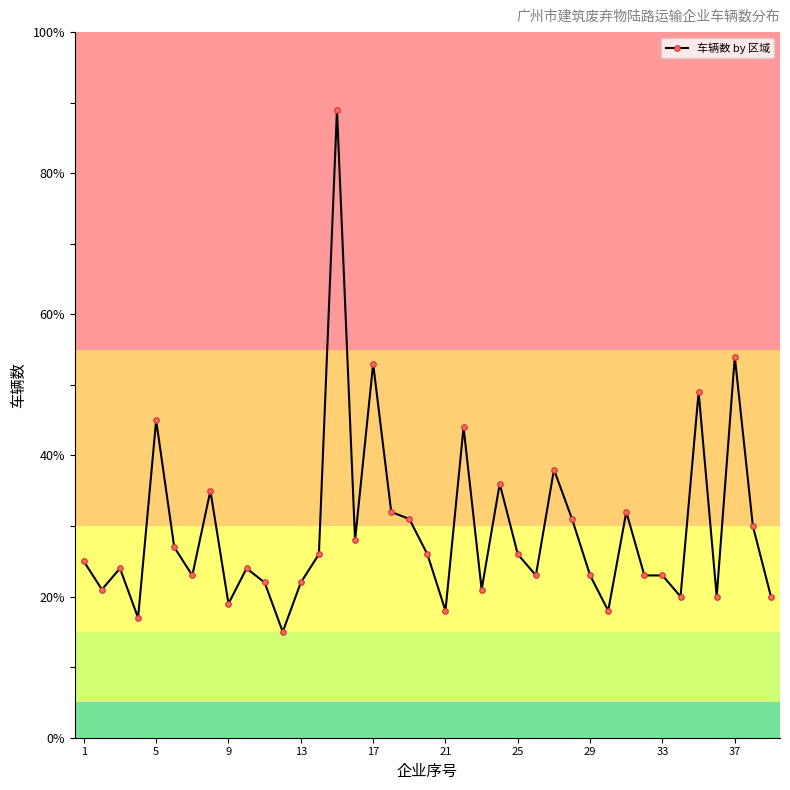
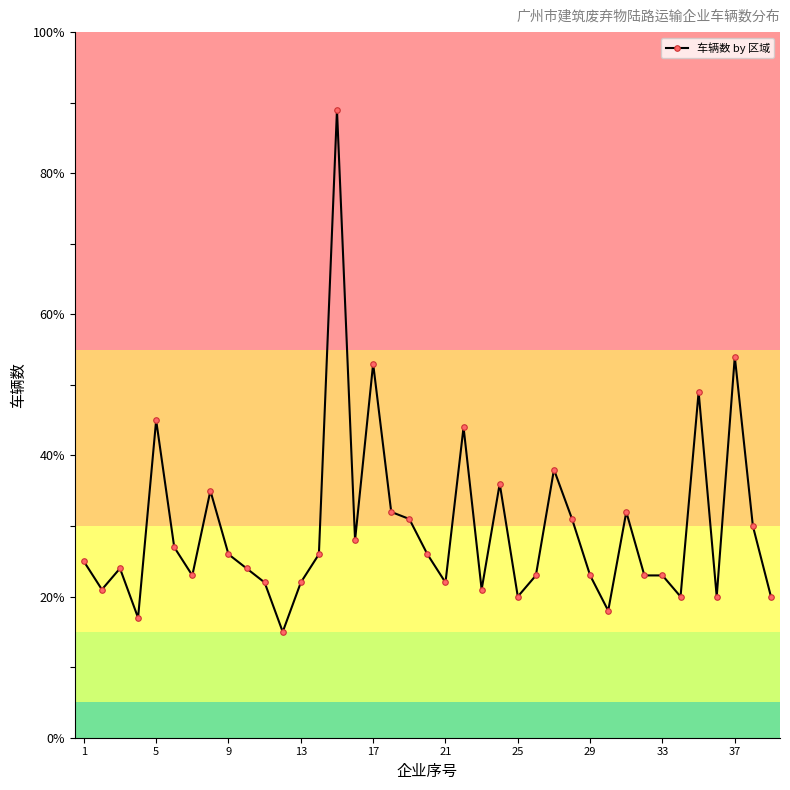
  {
    "1": "25%",
    "5": "45%",
-   "9": "19%",
+   "9": "26%",
    "13": "22%",
    "17": "53%",
-   "21": "18%",
-   "25": "26%",
+   "21": "22%",
+   "25": "20%",
    "29": "23%",
    "33": "23%",
    "37": "54%"
  }
